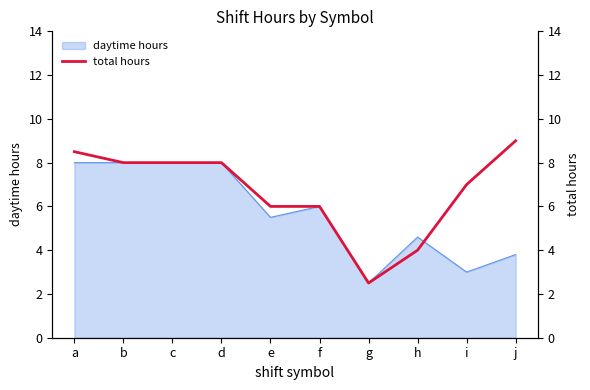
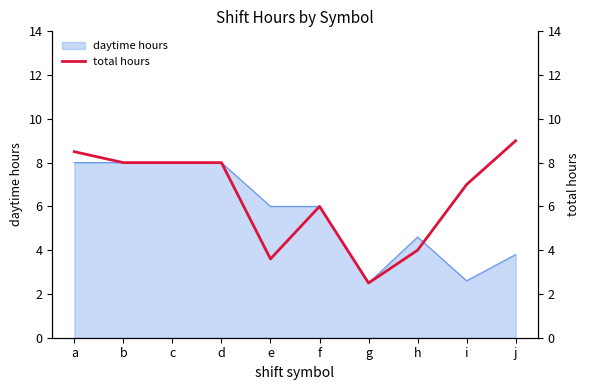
  {
    "daytime hours": {
      "a": 8.0,
      "b": 8.0,
      "c": 8.0,
      "d": 8.0,
-     "e": 5.5,
+     "e": 6.0,
      "f": 6.0,
      "g": 2.5,
      "h": 4.6,
-     "i": 3.0,
+     "i": 2.6,
      "j": 3.8
    },
    "total hours": {
      "a": 8.5,
      "b": 8.0,
      "c": 8.0,
      "d": 8.0,
-     "e": 6.0,
+     "e": 3.6,
      "f": 6.0,
      "g": 2.5,
      "h": 4.0,
      "i": 7.0,
      "j": 9.0
    }
  }
